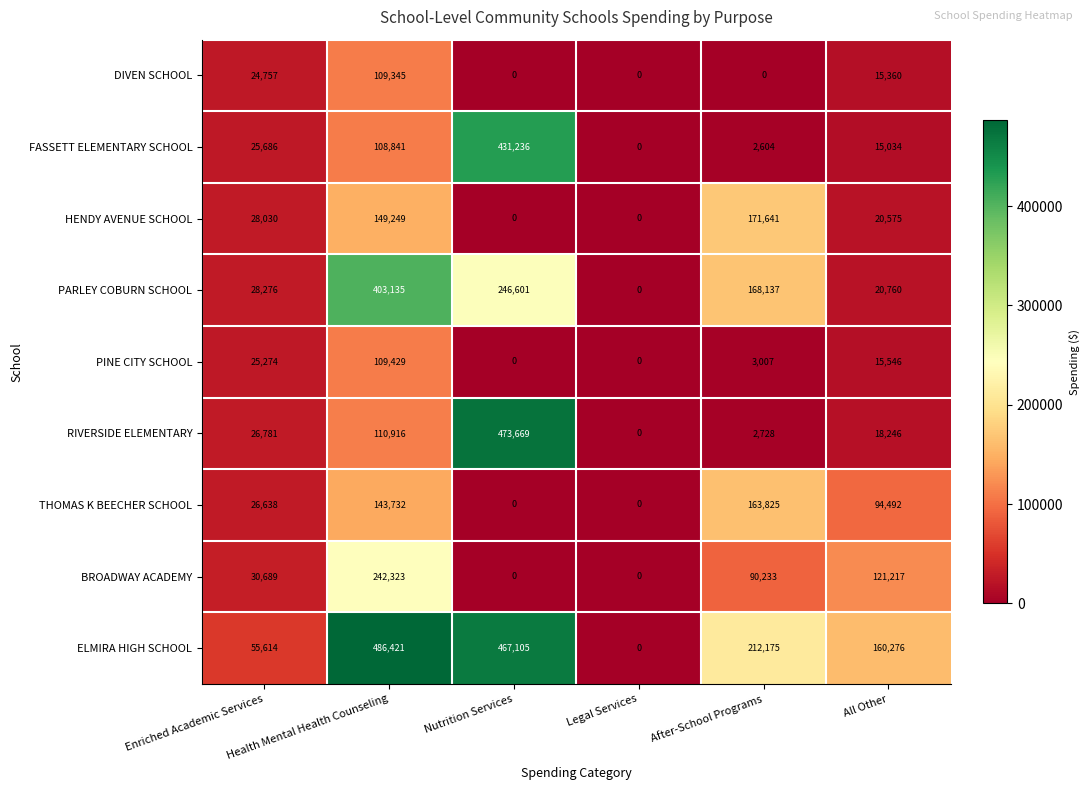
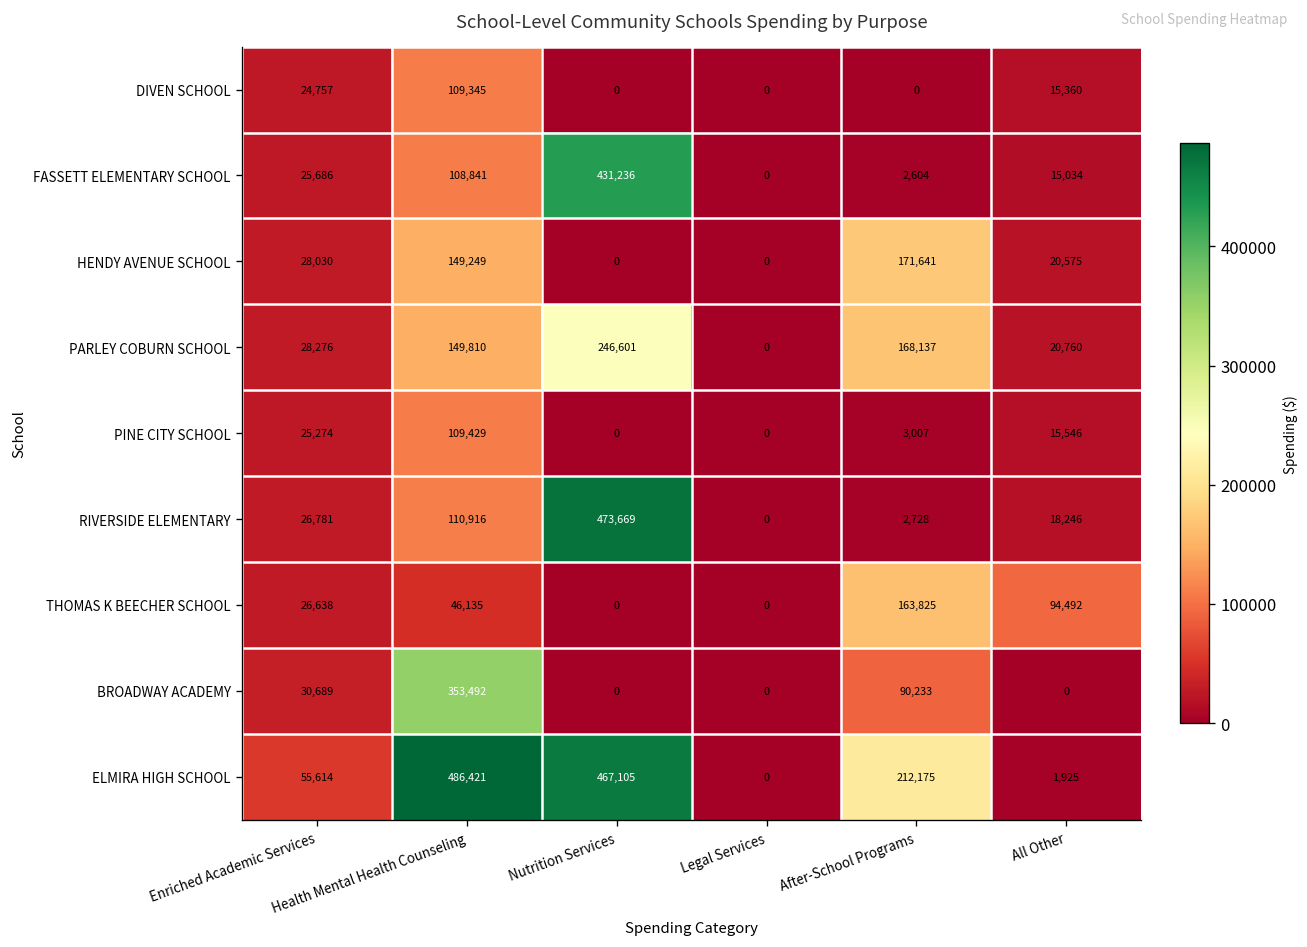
  {
    "DIVEN SCHOOL": {
      "Enriched Academic Services": "24,757",
      "Health Mental Health Counseling": "109,345",
      "Nutrition Services": "0",
      "Legal Services": "0",
      "After-School Programs": "0",
      "All Other": "15,360"
    },
    "FASSETT ELEMENTARY SCHOOL": {
      "Enriched Academic Services": "25,686",
      "Health Mental Health Counseling": "108,841",
      "Nutrition Services": "431,236",
      "Legal Services": "0",
      "After-School Programs": "2,604",
      "All Other": "15,034"
    },
    "HENDY AVENUE SCHOOL": {
      "Enriched Academic Services": "28,030",
      "Health Mental Health Counseling": "149,249",
      "Nutrition Services": "0",
      "Legal Services": "0",
      "After-School Programs": "171,641",
      "All Other": "20,575"
    },
    "PARLEY COBURN SCHOOL": {
      "Enriched Academic Services": "28,276",
-     "Health Mental Health Counseling": "403,135",
+     "Health Mental Health Counseling": "149,810",
      "Nutrition Services": "246,601",
      "Legal Services": "0",
      "After-School Programs": "168,137",
      "All Other": "20,760"
    },
    "PINE CITY SCHOOL": {
      "Enriched Academic Services": "25,274",
      "Health Mental Health Counseling": "109,429",
      "Nutrition Services": "0",
      "Legal Services": "0",
      "After-School Programs": "3,007",
      "All Other": "15,546"
    },
    "RIVERSIDE ELEMENTARY": {
      "Enriched Academic Services": "26,781",
      "Health Mental Health Counseling": "110,916",
      "Nutrition Services": "473,669",
      "Legal Services": "0",
      "After-School Programs": "2,728",
      "All Other": "18,246"
    },
    "THOMAS K BEECHER SCHOOL": {
      "Enriched Academic Services": "26,638",
-     "Health Mental Health Counseling": "143,732",
+     "Health Mental Health Counseling": "46,135",
      "Nutrition Services": "0",
      "Legal Services": "0",
      "After-School Programs": "163,825",
      "All Other": "94,492"
    },
    "BROADWAY ACADEMY": {
      "Enriched Academic Services": "30,689",
-     "Health Mental Health Counseling": "242,323",
+     "Health Mental Health Counseling": "353,492",
      "Nutrition Services": "0",
      "Legal Services": "0",
      "After-School Programs": "90,233",
-     "All Other": "121,217"
+     "All Other": "0"
    },
    "ELMIRA HIGH SCHOOL": {
      "Enriched Academic Services": "55,614",
      "Health Mental Health Counseling": "486,421",
      "Nutrition Services": "467,105",
      "Legal Services": "0",
      "After-School Programs": "212,175",
-     "All Other": "160,276"
+     "All Other": "1,925"
    }
  }
